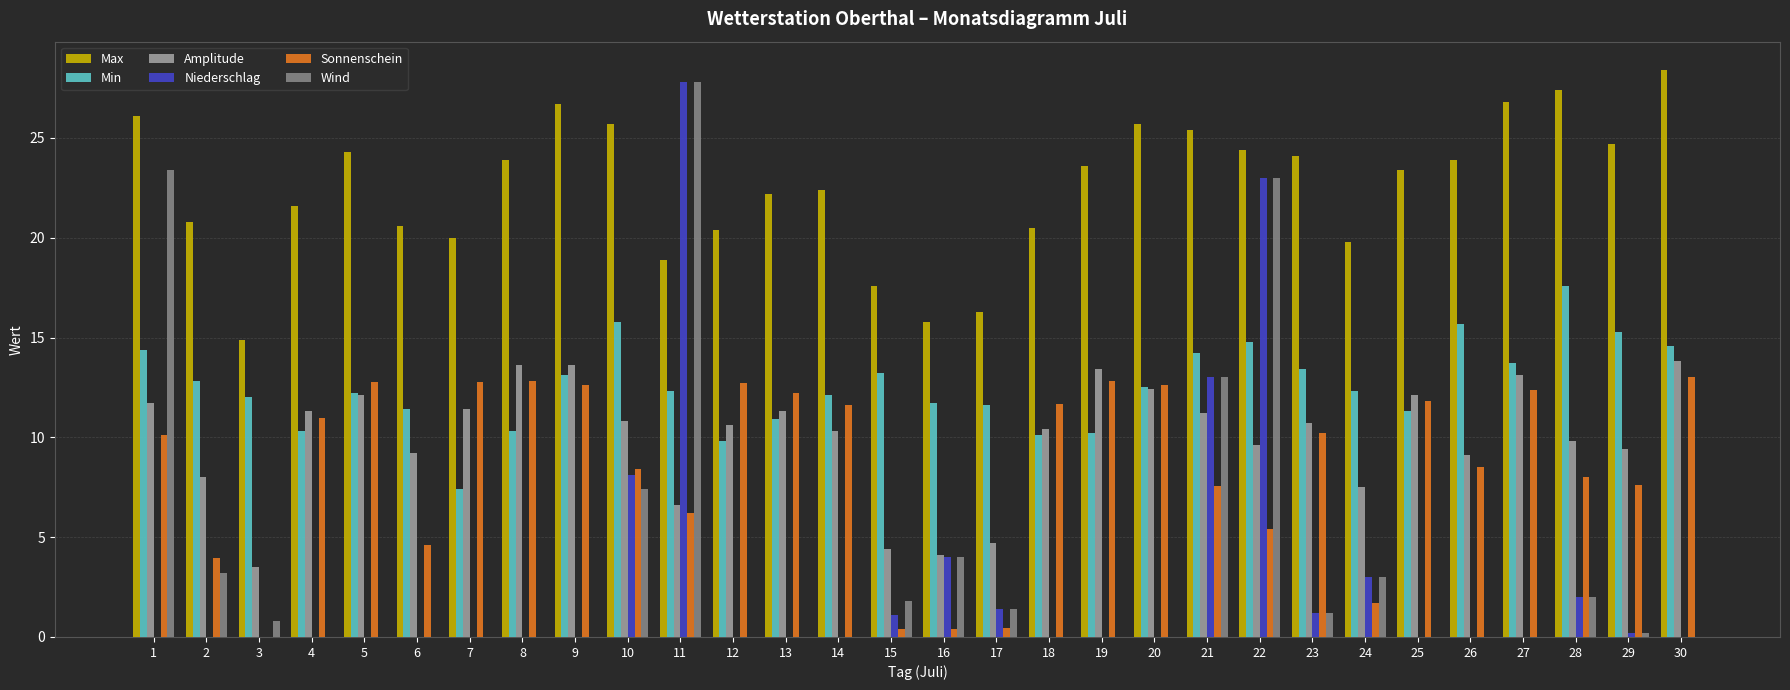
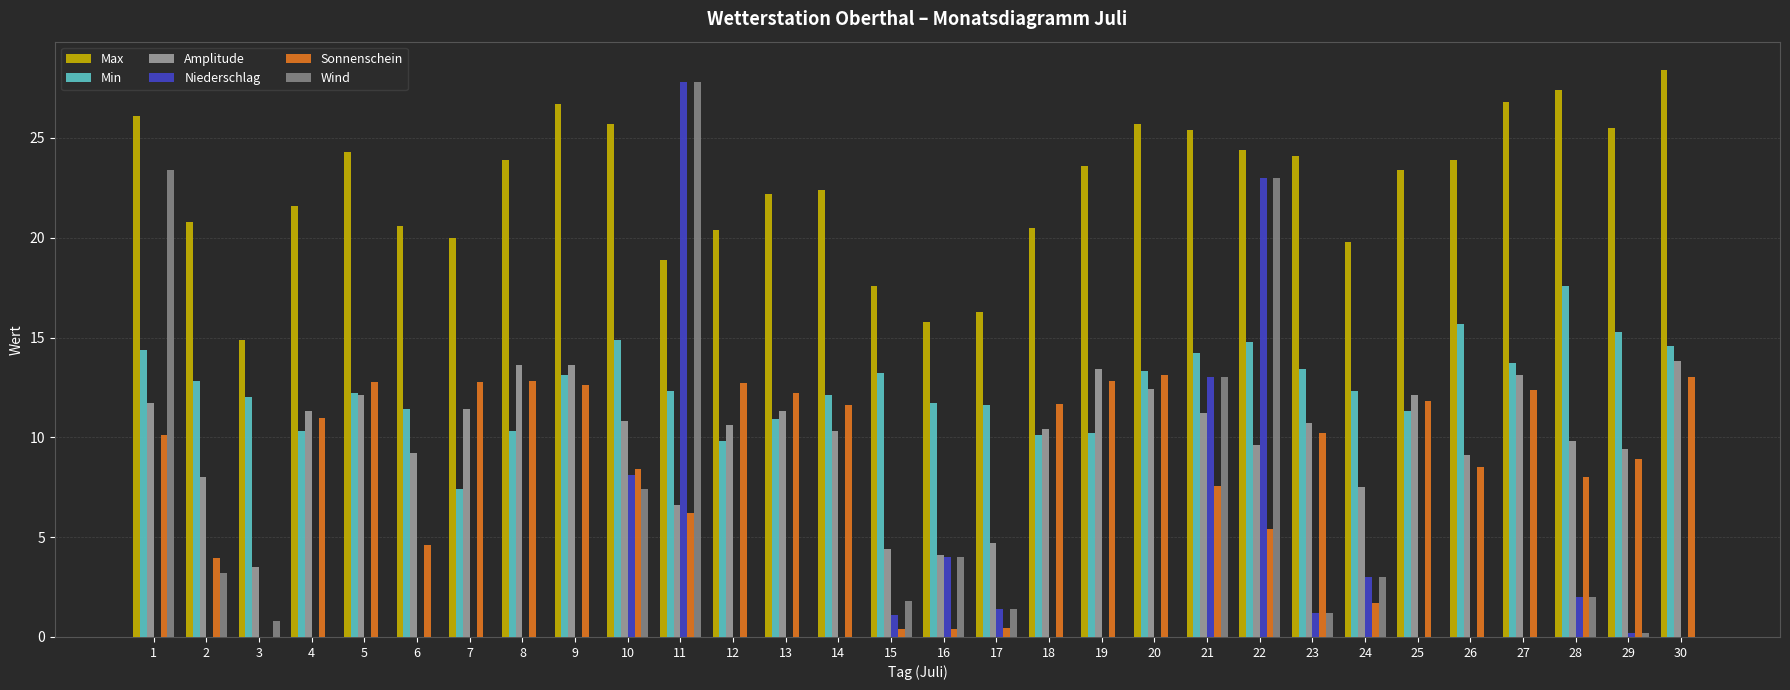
  {
    "Max": {
      "1": 26.1,
      "2": 20.8,
      "3": 14.9,
      "4": 21.6,
      "5": 24.3,
      "6": 20.6,
      "7": 20.0,
      "8": 23.9,
      "9": 26.7,
      "10": 25.7,
      "11": 18.9,
      "12": 20.4,
      "13": 22.2,
      "14": 22.4,
      "15": 17.6,
      "16": 15.8,
      "17": 16.3,
      "18": 20.5,
      "19": 23.6,
      "20": 25.7,
      "21": 25.4,
      "22": 24.4,
      "23": 24.1,
      "24": 19.8,
      "25": 23.4,
      "26": 23.9,
      "27": 26.8,
      "28": 27.4,
-     "29": 24.7,
+     "29": 25.5,
      "30": 28.4
    },
    "Min": {
      "1": 14.4,
      "2": 12.8,
      "3": 12.0,
      "4": 10.3,
      "5": 12.2,
      "6": 11.4,
      "7": 7.4,
      "8": 10.3,
      "9": 13.1,
-     "10": 15.8,
+     "10": 14.9,
      "11": 12.3,
      "12": 9.8,
      "13": 10.9,
      "14": 12.1,
      "15": 13.2,
      "16": 11.7,
      "17": 11.6,
      "18": 10.1,
      "19": 10.2,
-     "20": 12.5,
+     "20": 13.3,
      "21": 14.2,
      "22": 14.8,
      "23": 13.4,
      "24": 12.3,
      "25": 11.3,
      "26": 15.7,
      "27": 13.7,
      "28": 17.6,
      "29": 15.3,
      "30": 14.6
    },
    "Niederschlag": {
      "1": 0.0,
      "2": 0.0,
      "3": 0.0,
      "4": 0.0,
      "5": 0.0,
      "6": 0.0,
      "7": 0.0,
      "8": 0.0,
      "9": 0.0,
      "10": 8.1,
      "11": 27.8,
      "12": 0.0,
      "13": 0.0,
      "14": 0.0,
      "15": 1.1,
      "16": 4.0,
      "17": 1.4,
      "18": 0.0,
      "19": 0.0,
      "20": 0.0,
      "21": 13.0,
      "22": 23.0,
      "23": 1.2,
      "24": 3.0,
      "25": 0.0,
      "26": 0.0,
      "27": 0.0,
      "28": 2.0,
      "29": 0.2,
      "30": 0.0
    },
    "Sonnenschein": {
      "1": 10.1,
      "2": 4.0,
      "3": 0.0,
      "4": 11.0,
      "5": 12.8,
      "6": 4.6,
      "7": 12.8,
      "8": 12.8,
      "9": 12.6,
      "10": 8.4,
      "11": 6.2,
      "12": 12.7,
      "13": 12.2,
      "14": 11.6,
      "15": 0.4,
      "16": 0.4,
      "17": 0.4,
      "18": 11.7,
      "19": 12.8,
-     "20": 12.6,
+     "20": 13.1,
      "21": 7.6,
      "22": 5.4,
      "23": 10.2,
      "24": 1.7,
      "25": 11.8,
      "26": 8.5,
      "27": 12.4,
      "28": 8.0,
-     "29": 7.6,
+     "29": 8.9,
      "30": 13.0
    }
  }
